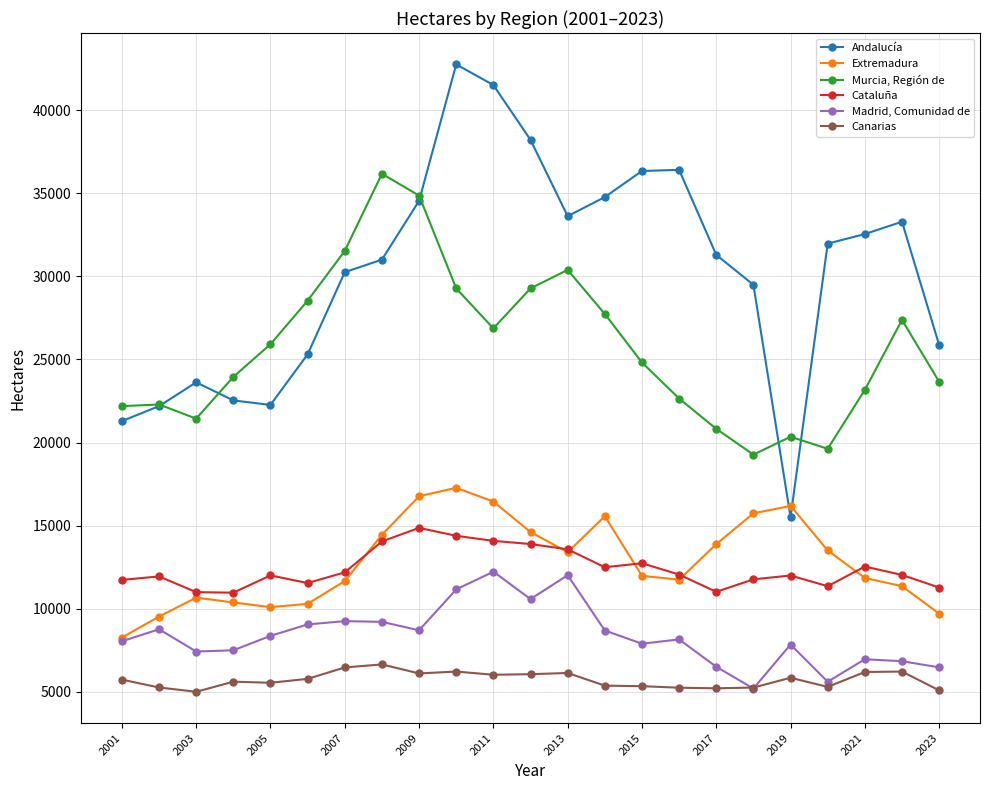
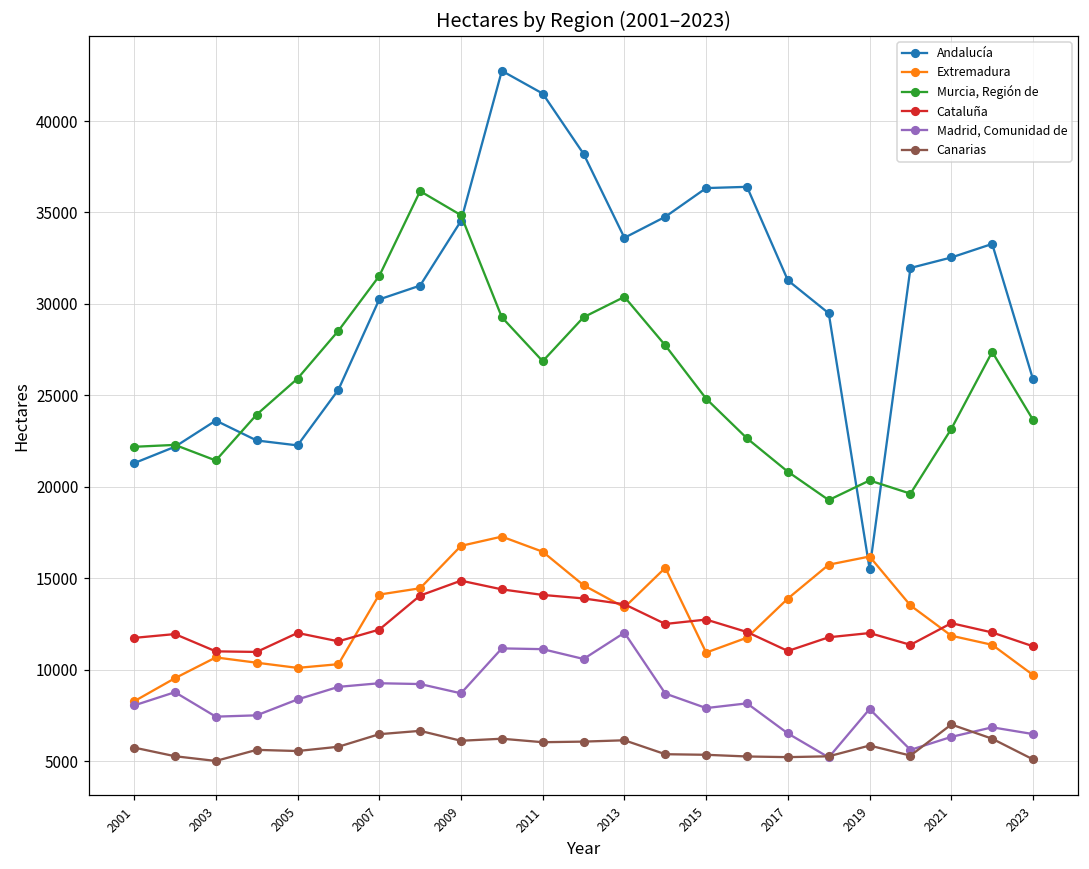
  {
    "Andalucía": {
      "2001": 21300,
      "2003": 23600,
      "2005": 22300,
      "2007": 30200,
      "2009": 34500,
      "2011": 41500,
      "2013": 33600,
      "2015": 36300,
      "2017": 31300,
      "2019": 15500,
      "2021": 32500,
      "2023": 25900
    },
    "Extremadura": {
      "2001": 8300,
      "2003": 10700,
      "2005": 10100,
-     "2007": 11700,
+     "2007": 14100,
      "2009": 16800,
      "2011": 16400,
      "2013": 13400,
-     "2015": 12000,
+     "2015": 10900,
      "2017": 13900,
      "2019": 16200,
      "2021": 11900,
      "2023": 9700
    },
    "Murcia, Región de": {
      "2001": 22200,
      "2003": 21400,
      "2005": 25900,
      "2007": 31500,
      "2009": 34900,
      "2011": 26900,
      "2013": 30400,
      "2015": 24800,
      "2017": 20800,
      "2019": 20300,
      "2021": 23200,
      "2023": 23700
    },
    "Cataluña": {
      "2001": 11700,
      "2003": 11000,
      "2005": 12000,
      "2007": 12200,
      "2009": 14900,
      "2011": 14100,
      "2013": 13600,
      "2015": 12700,
      "2017": 11000,
      "2019": 12000,
      "2021": 12500,
      "2023": 11300
    },
    "Madrid, Comunidad de": {
      "2001": 8000,
      "2003": 7400,
      "2005": 8400,
      "2007": 9300,
      "2009": 8700,
-     "2011": 12200,
+     "2011": 11100,
      "2013": 12000,
      "2015": 7900,
      "2017": 6500,
      "2019": 7800,
-     "2021": 7000,
+     "2021": 6300,
      "2023": 6500
    },
    "Canarias": {
      "2001": 5700,
      "2003": 5000,
      "2005": 5500,
      "2007": 6500,
      "2009": 6100,
      "2011": 6000,
      "2013": 6100,
      "2015": 5300,
      "2017": 5200,
      "2019": 5800,
-     "2021": 6200,
+     "2021": 7000,
      "2023": 5100
    }
  }
